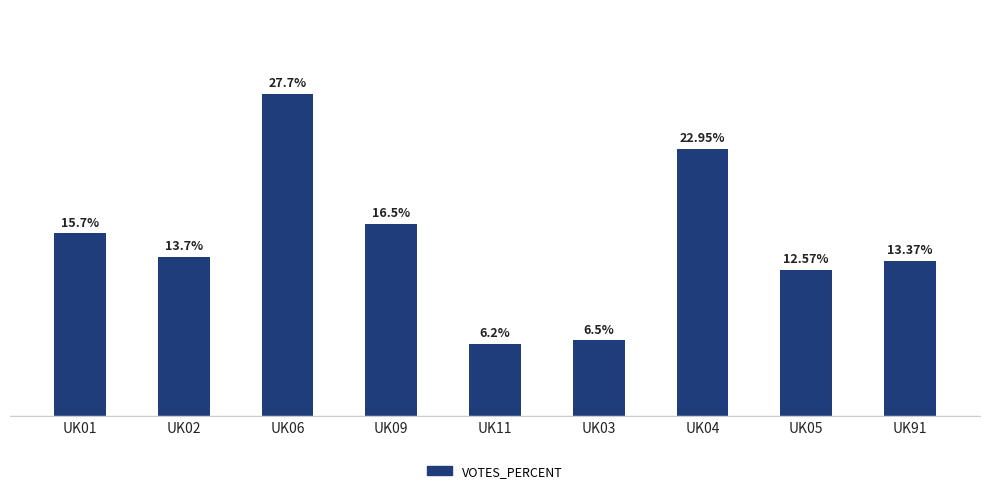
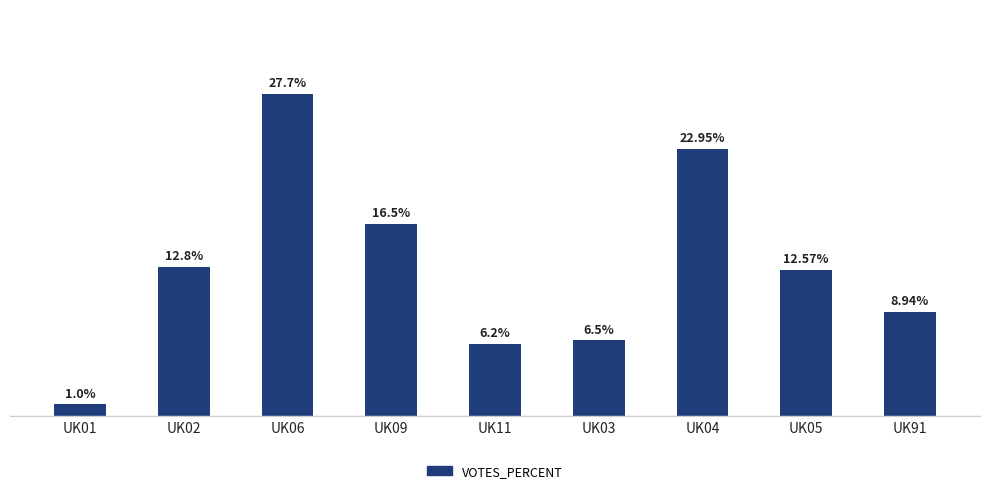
  {
-   "UK01": "15.7%",
-   "UK02": "13.7%",
+   "UK01": "1.0%",
+   "UK02": "12.8%",
    "UK06": "27.7%",
    "UK09": "16.5%",
    "UK11": "6.2%",
    "UK03": "6.5%",
    "UK04": "22.95%",
    "UK05": "12.57%",
-   "UK91": "13.37%"
+   "UK91": "8.94%"
  }
